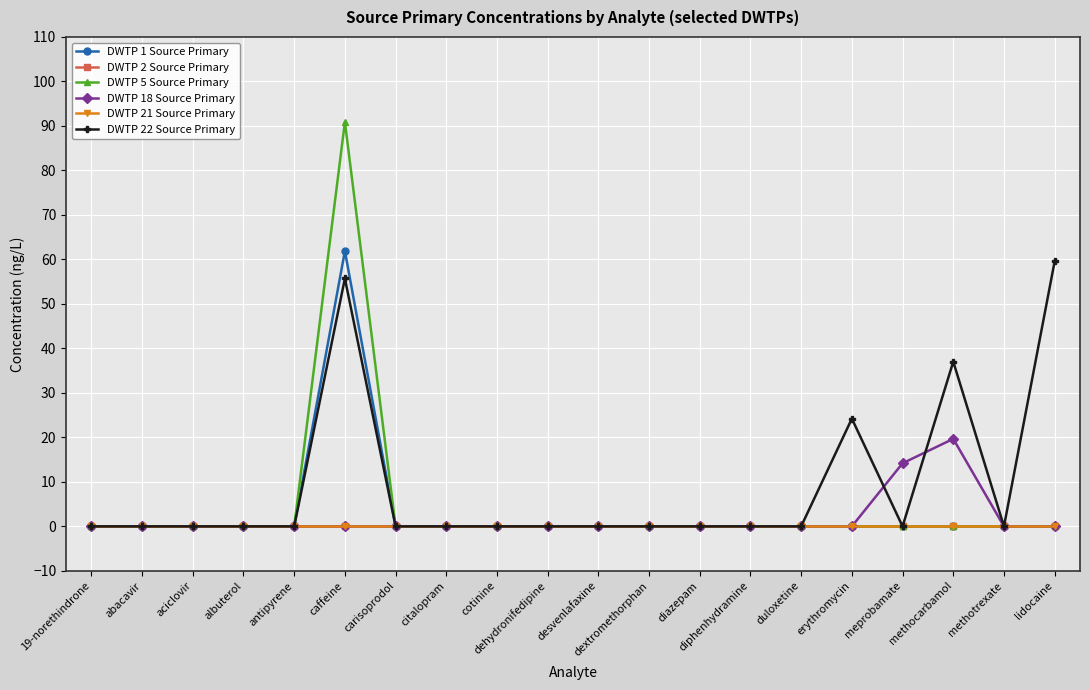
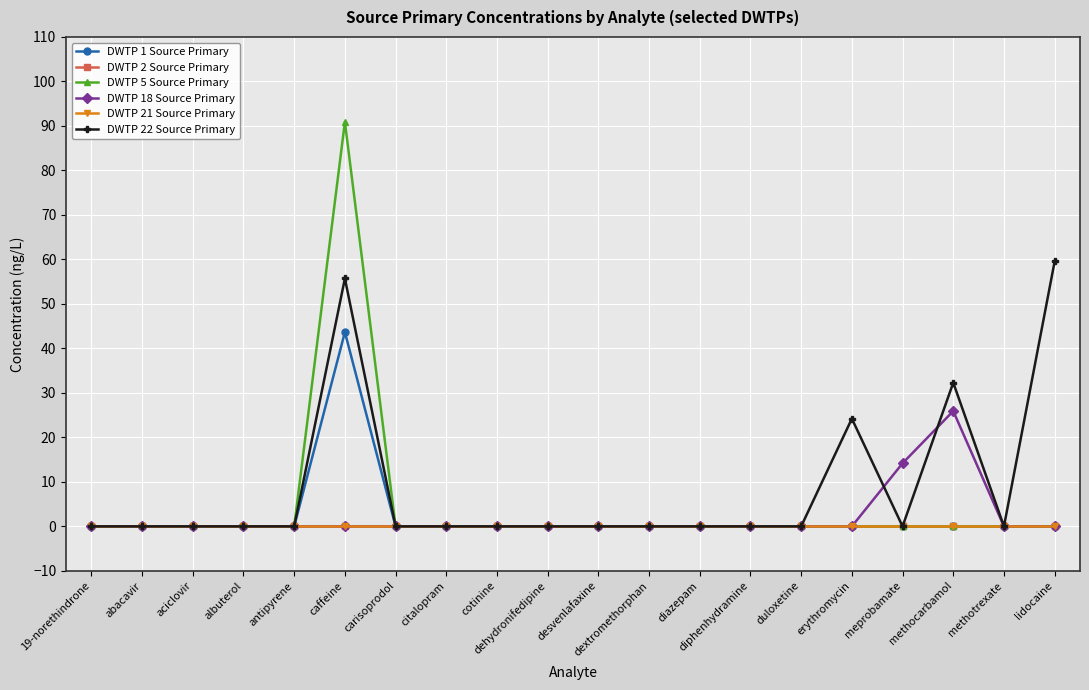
  {
    "DWTP 1 Source Primary": {
-     "caffeine": 62
+     "caffeine": 44
    },
    "DWTP 5 Source Primary": {
      "caffeine": 91
    },
    "DWTP 18 Source Primary": {
      "meprobamate": 14,
-     "methocarbamol": 20
+     "methocarbamol": 26
    },
    "DWTP 22 Source Primary": {
      "caffeine": 56,
      "erythromycin": 24,
-     "methocarbamol": 37,
+     "methocarbamol": 32,
      "lidocaine": 60
    }
  }
